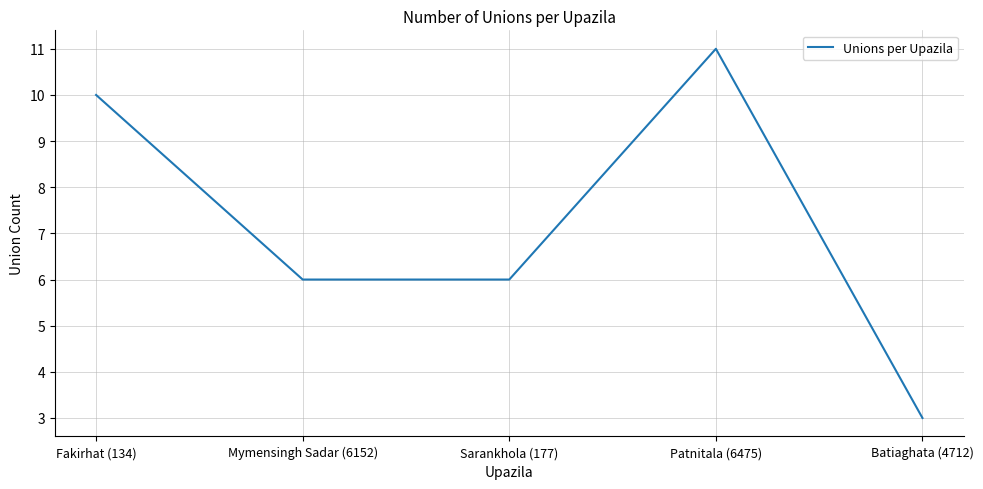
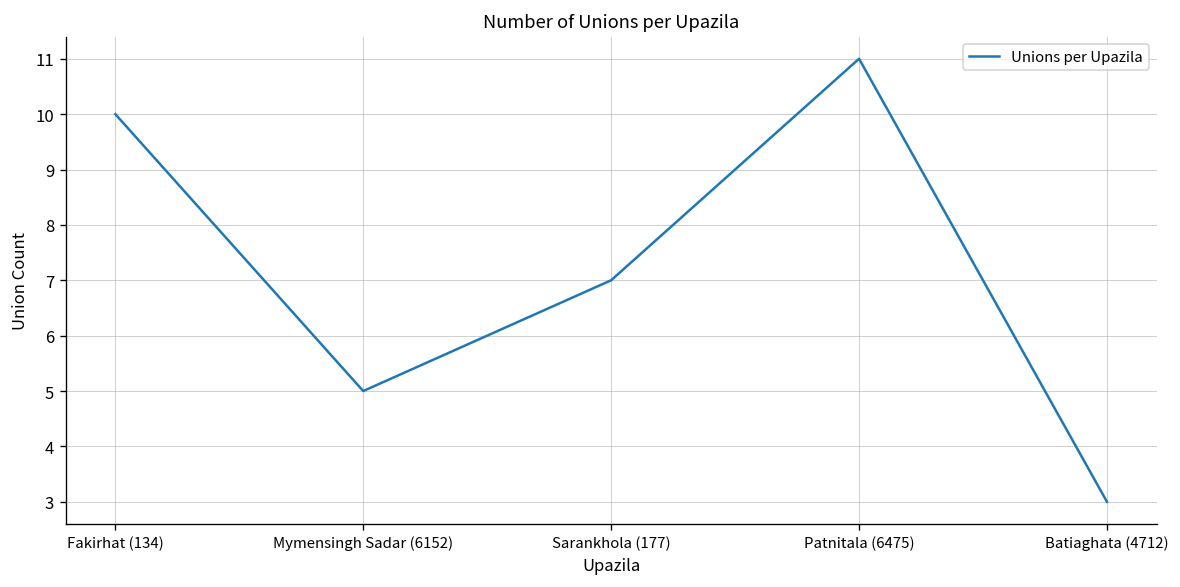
  {
    "Fakirhat (134)": 10,
-   "Mymensingh Sadar (6152)": 6,
-   "Sarankhola (177)": 6,
+   "Mymensingh Sadar (6152)": 5,
+   "Sarankhola (177)": 7,
    "Patnitala (6475)": 11,
    "Batiaghata (4712)": 3
  }
